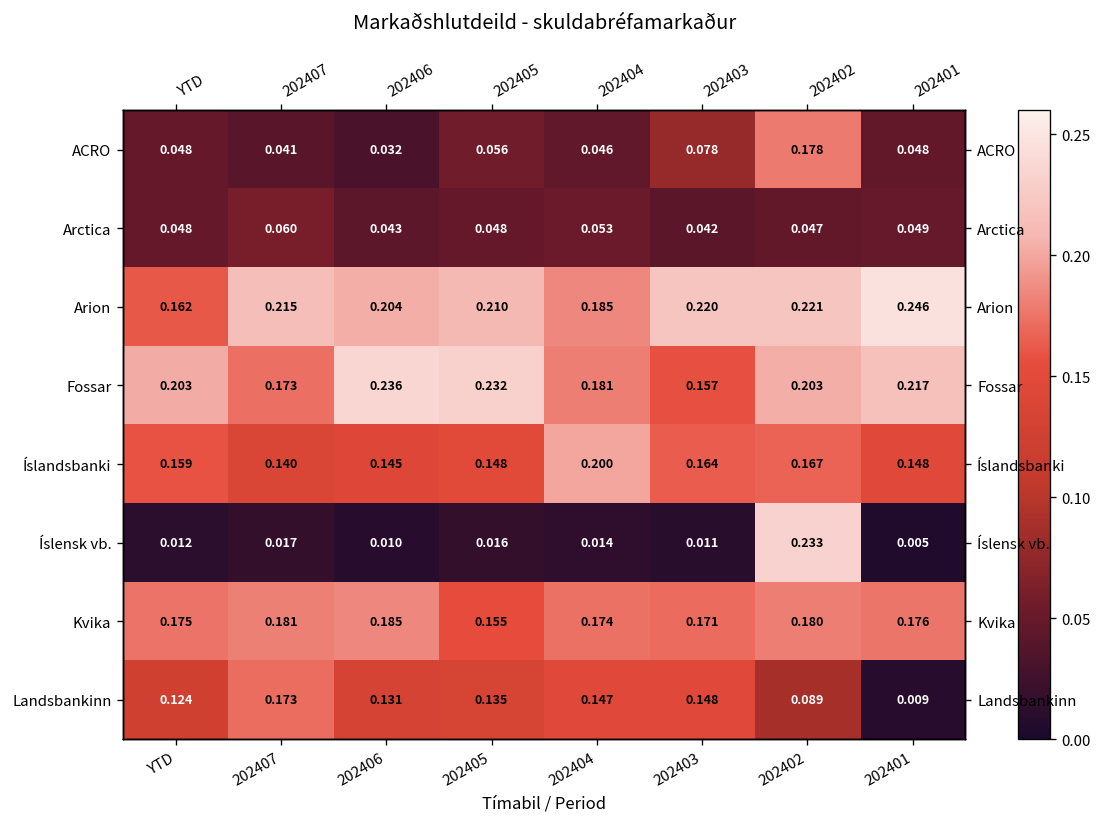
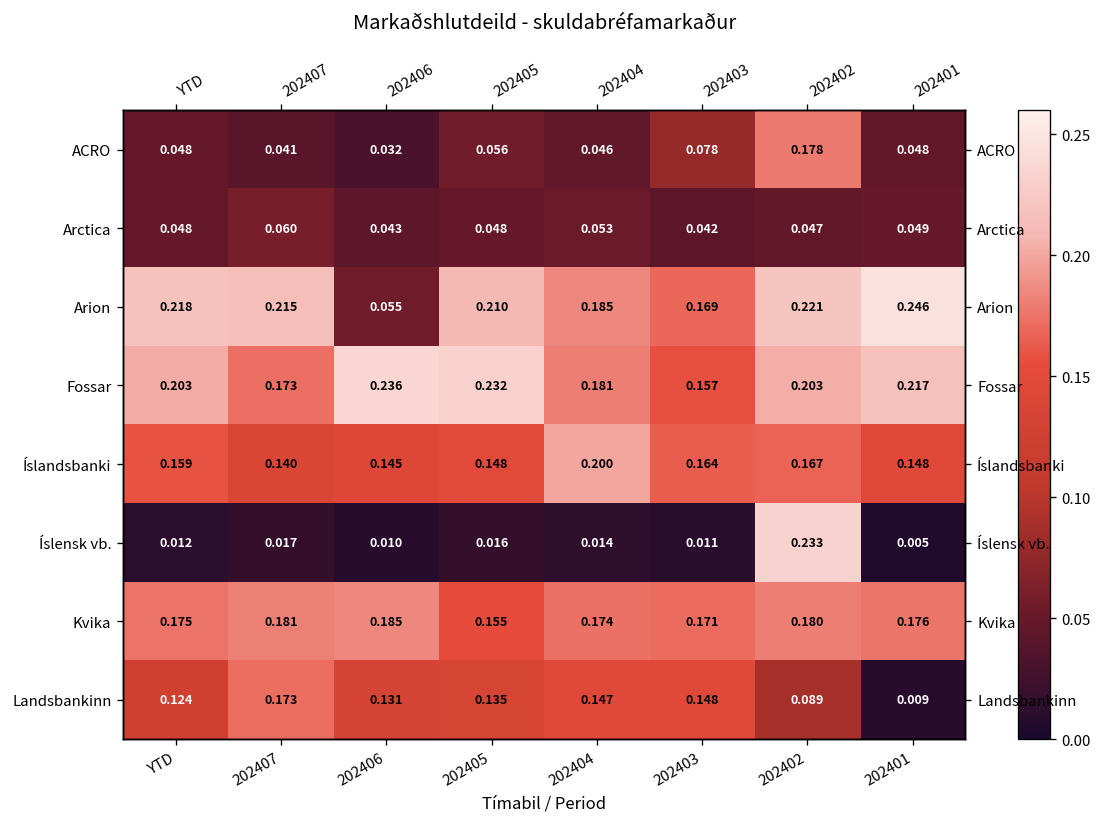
  {
    "ACRO": {
      "YTD": 0.048,
      "202407": 0.041,
      "202406": 0.032,
      "202405": 0.056,
      "202404": 0.046,
      "202403": 0.078,
      "202402": 0.178,
      "202401": 0.048
    },
    "Arctica": {
      "YTD": 0.048,
      "202407": 0.060,
      "202406": 0.043,
      "202405": 0.048,
      "202404": 0.053,
      "202403": 0.042,
      "202402": 0.047,
      "202401": 0.049
    },
    "Arion": {
-     "YTD": 0.162,
+     "YTD": 0.218,
      "202407": 0.215,
-     "202406": 0.204,
+     "202406": 0.055,
      "202405": 0.210,
      "202404": 0.185,
-     "202403": 0.220,
+     "202403": 0.169,
      "202402": 0.221,
      "202401": 0.246
    },
    "Fossar": {
      "YTD": 0.203,
      "202407": 0.173,
      "202406": 0.236,
      "202405": 0.232,
      "202404": 0.181,
      "202403": 0.157,
      "202402": 0.203,
      "202401": 0.217
    },
    "Íslandsbanki": {
      "YTD": 0.159,
      "202407": 0.140,
      "202406": 0.145,
      "202405": 0.148,
      "202404": 0.200,
      "202403": 0.164,
      "202402": 0.167,
      "202401": 0.148
    },
    "Íslensk vb.": {
      "YTD": 0.012,
      "202407": 0.017,
      "202406": 0.010,
      "202405": 0.016,
      "202404": 0.014,
      "202403": 0.011,
      "202402": 0.233,
      "202401": 0.005
    },
    "Kvika": {
      "YTD": 0.175,
      "202407": 0.181,
      "202406": 0.185,
      "202405": 0.155,
      "202404": 0.174,
      "202403": 0.171,
      "202402": 0.180,
      "202401": 0.176
    },
    "Landsbankinn": {
      "YTD": 0.124,
      "202407": 0.173,
      "202406": 0.131,
      "202405": 0.135,
      "202404": 0.147,
      "202403": 0.148,
      "202402": 0.089,
      "202401": 0.009
    }
  }
